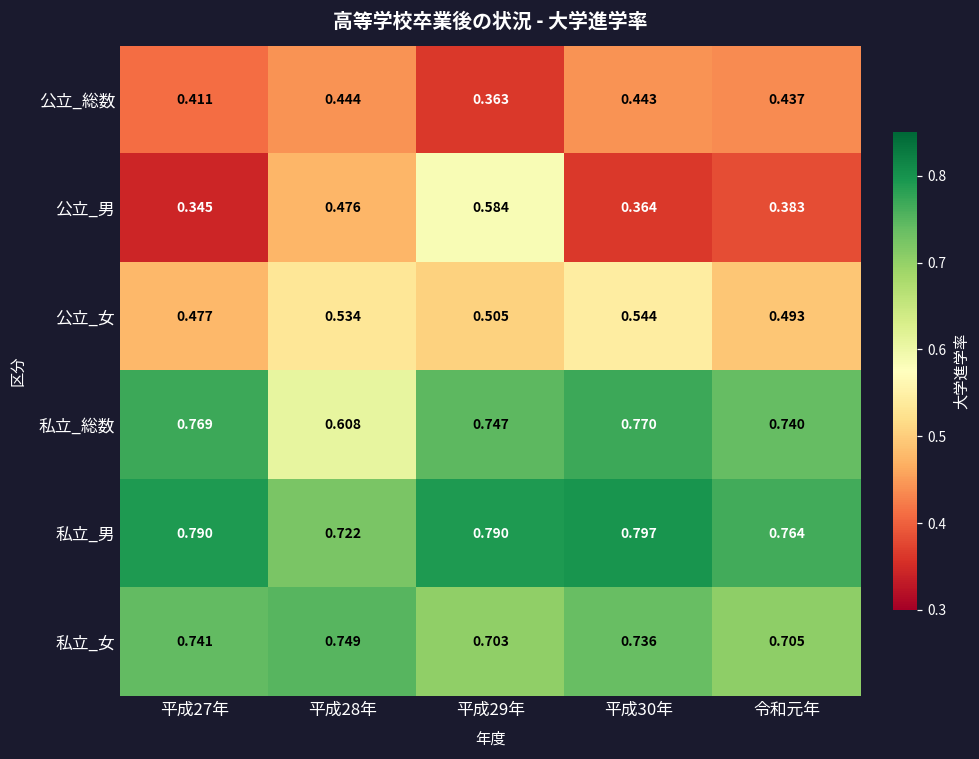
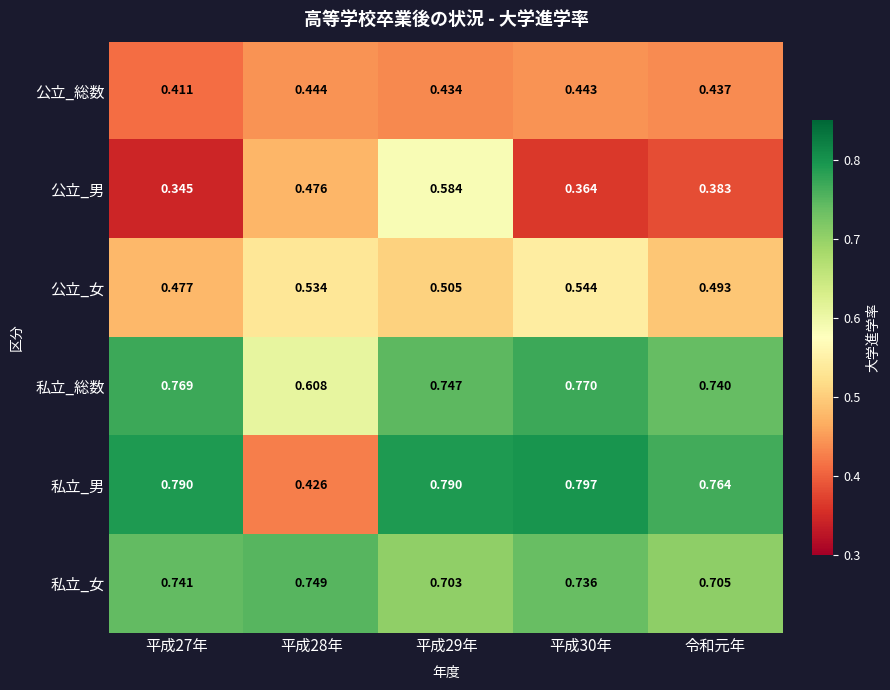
  {
    "公立_総数": {
      "平成27年": 0.411,
      "平成28年": 0.444,
-     "平成29年": 0.363,
+     "平成29年": 0.434,
      "平成30年": 0.443,
      "令和元年": 0.437
    },
    "公立_男": {
      "平成27年": 0.345,
      "平成28年": 0.476,
      "平成29年": 0.584,
      "平成30年": 0.364,
      "令和元年": 0.383
    },
    "公立_女": {
      "平成27年": 0.477,
      "平成28年": 0.534,
      "平成29年": 0.505,
      "平成30年": 0.544,
      "令和元年": 0.493
    },
    "私立_総数": {
      "平成27年": 0.769,
      "平成28年": 0.608,
      "平成29年": 0.747,
      "平成30年": 0.770,
      "令和元年": 0.740
    },
    "私立_男": {
      "平成27年": 0.790,
-     "平成28年": 0.722,
+     "平成28年": 0.426,
      "平成29年": 0.790,
      "平成30年": 0.797,
      "令和元年": 0.764
    },
    "私立_女": {
      "平成27年": 0.741,
      "平成28年": 0.749,
      "平成29年": 0.703,
      "平成30年": 0.736,
      "令和元年": 0.705
    }
  }
